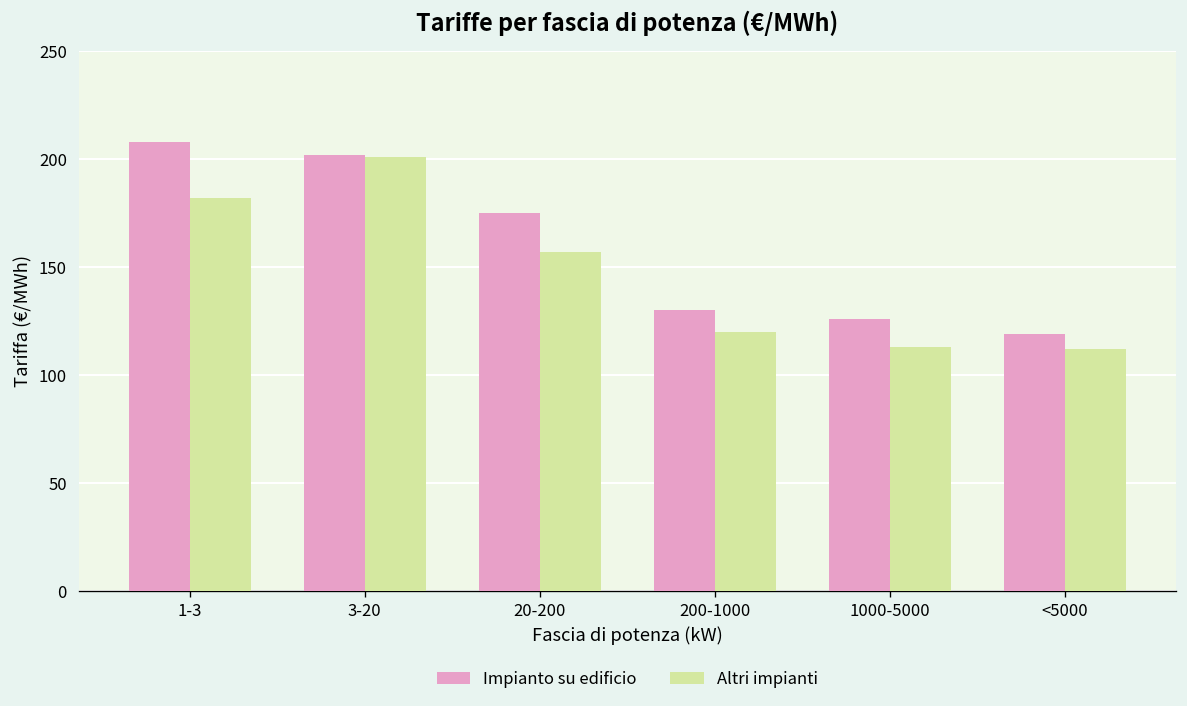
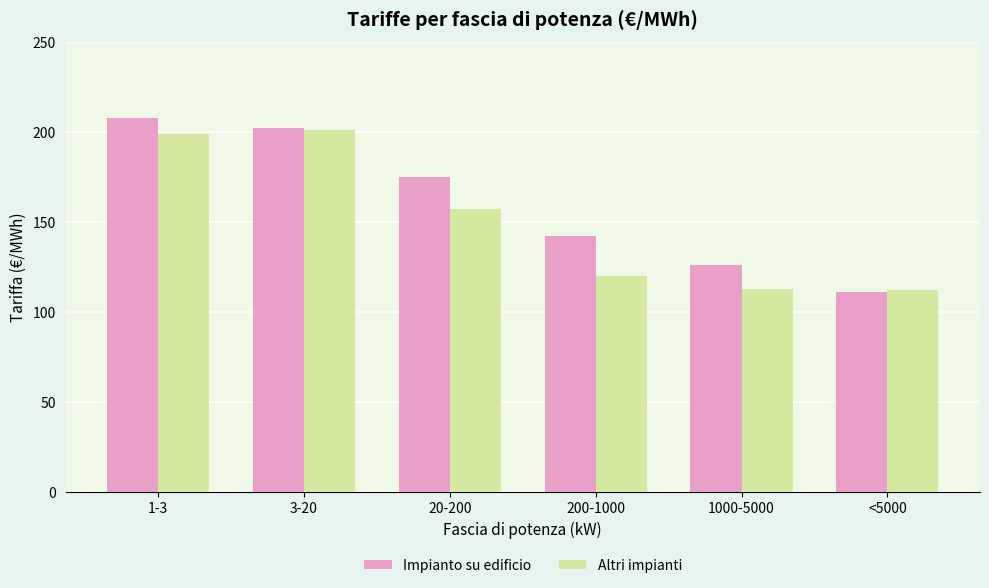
  {
    "Impianto su edificio": {
      "1-3": 208,
      "3-20": 202,
      "20-200": 175,
-     "200-1000": 130,
+     "200-1000": 142,
      "1000-5000": 126,
-     "<5000": 119
+     "<5000": 111
    },
    "Altri impianti": {
-     "1-3": 182,
+     "1-3": 199,
      "3-20": 201,
      "20-200": 157,
      "200-1000": 120,
      "1000-5000": 113,
      "<5000": 112
    }
  }
